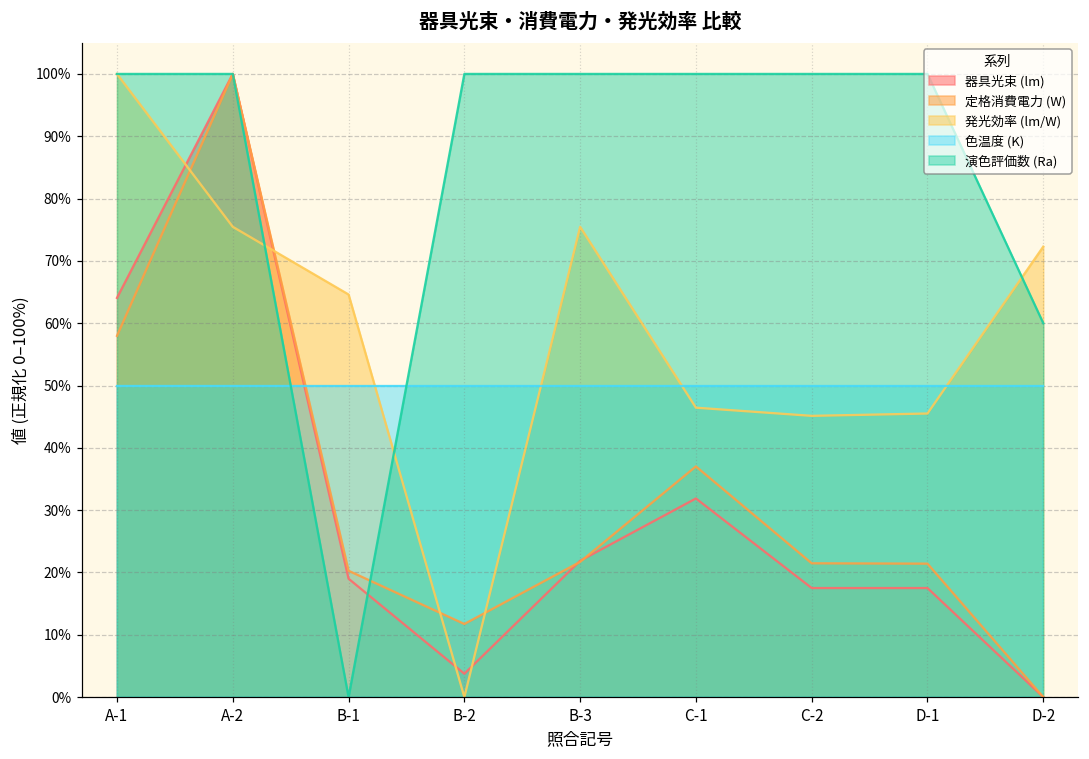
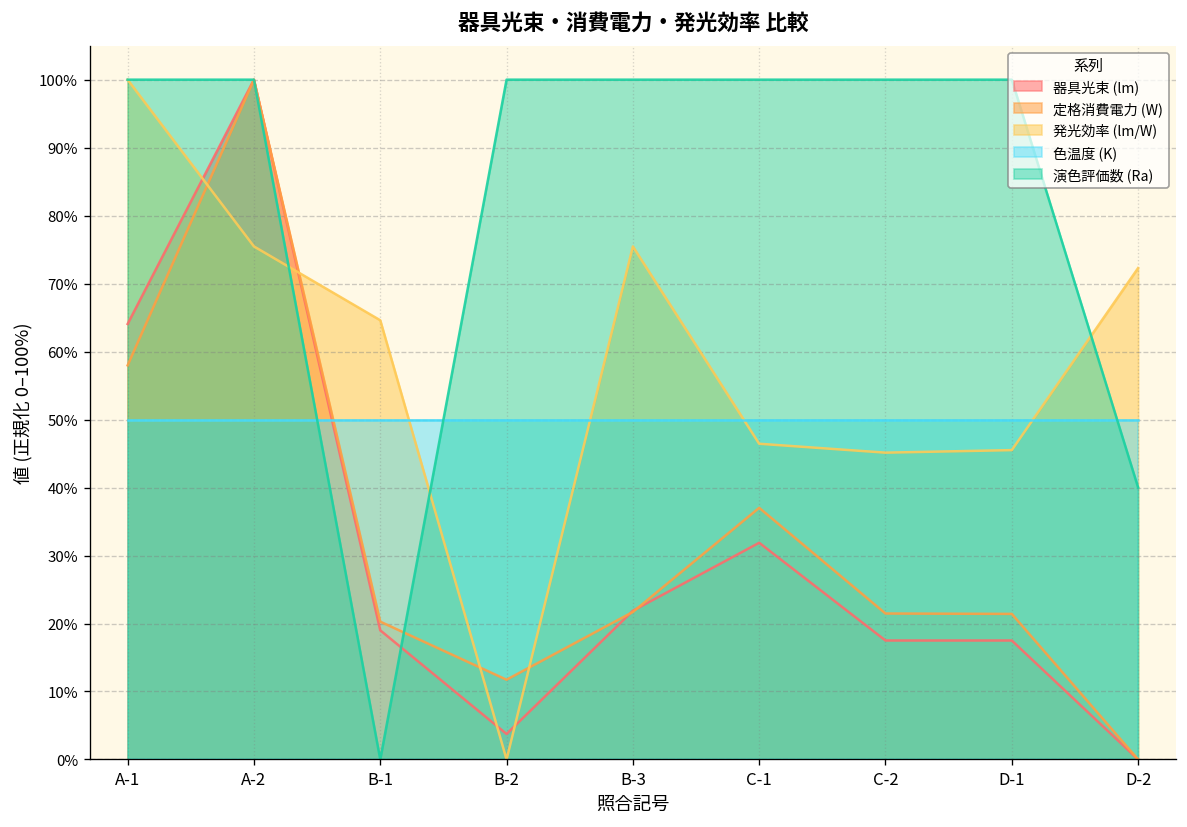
  {
    "色温度 (K)": {
      "A-1": "50%",
      "A-2": "50%",
      "B-1": "50%",
      "B-2": "50%",
      "B-3": "50%",
      "C-1": "50%",
      "C-2": "50%",
      "D-1": "50%",
      "D-2": "50%"
    },
    "演色評価数 (Ra)": {
      "B-1": "0%",
      "B-2": "100%",
      "B-3": "100%",
      "C-1": "100%",
      "C-2": "100%",
-     "D-2": "60%"
+     "D-2": "40%"
    }
  }
